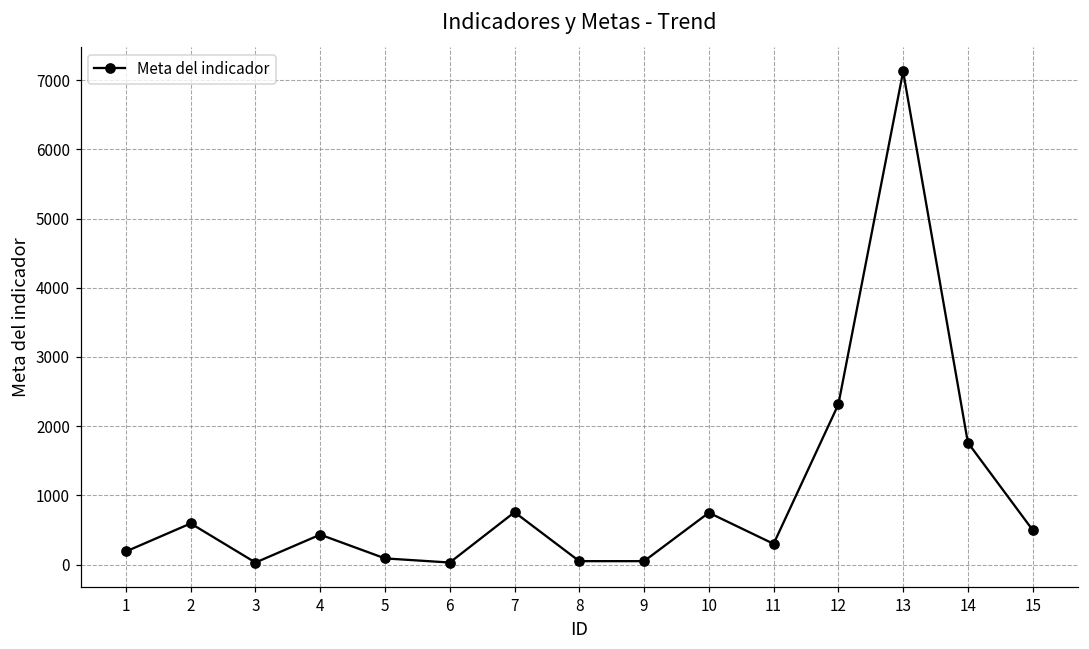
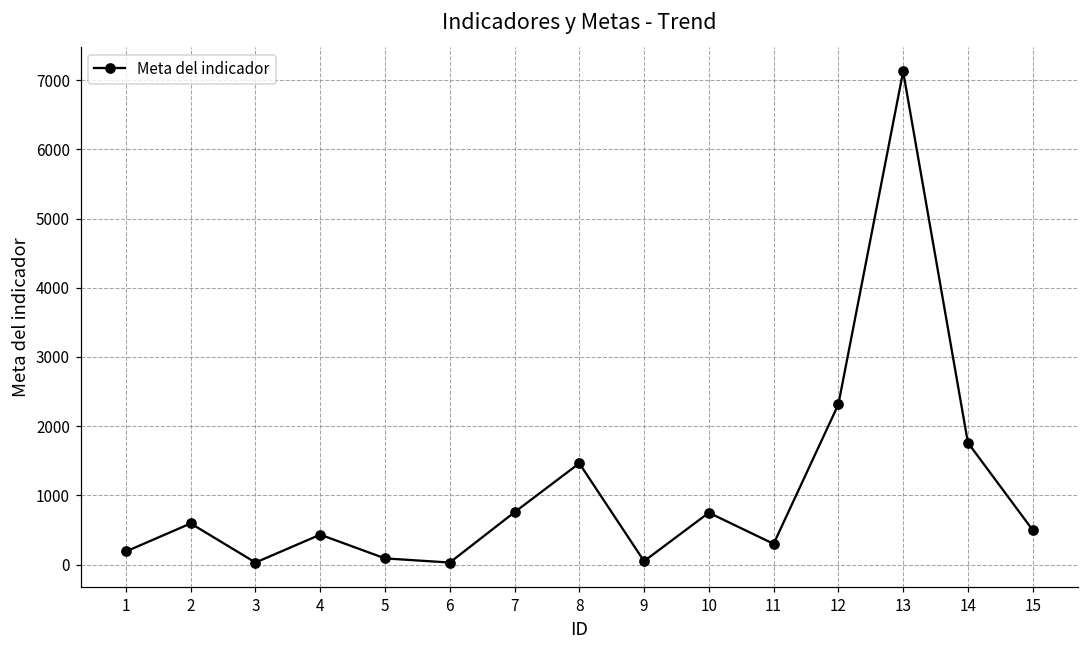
  {
    "1": 200,
    "2": 600,
    "3": 0,
    "4": 400,
    "5": 100,
    "6": 0,
    "7": 800,
-   "8": 100,
+   "8": 1500,
    "9": 100,
    "10": 800,
    "11": 300,
    "12": 2300,
    "13": 7100,
    "14": 1800,
    "15": 500
  }
